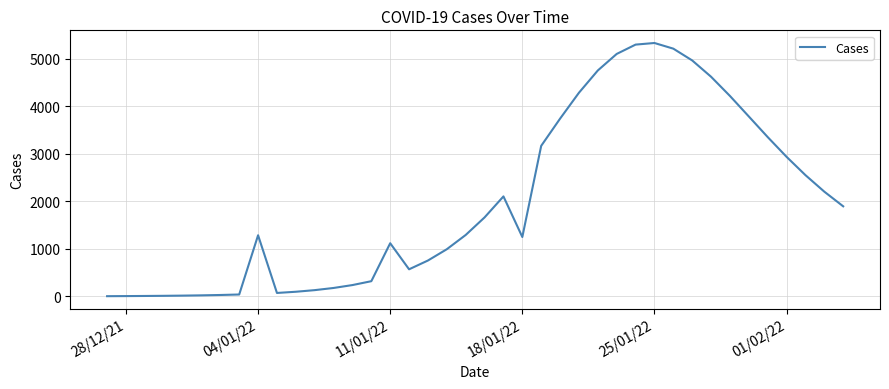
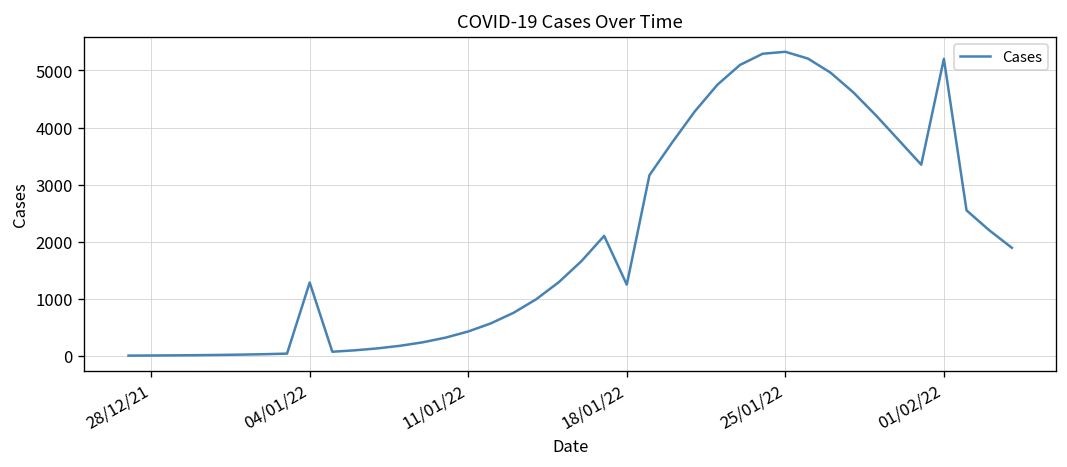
  {
    "28/12/21": 0,
    "04/01/22": 1300,
-   "11/01/22": 1100,
+   "11/01/22": 400,
    "18/01/22": 1200,
    "25/01/22": 5300,
-   "01/02/22": 2900
+   "01/02/22": 5200
  }
